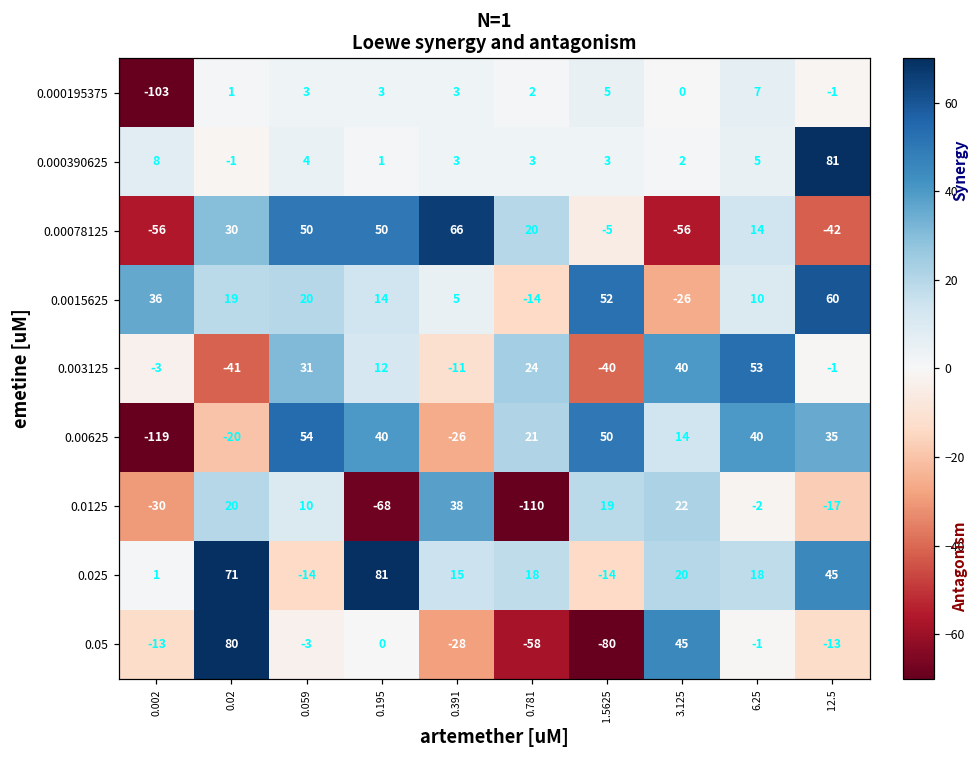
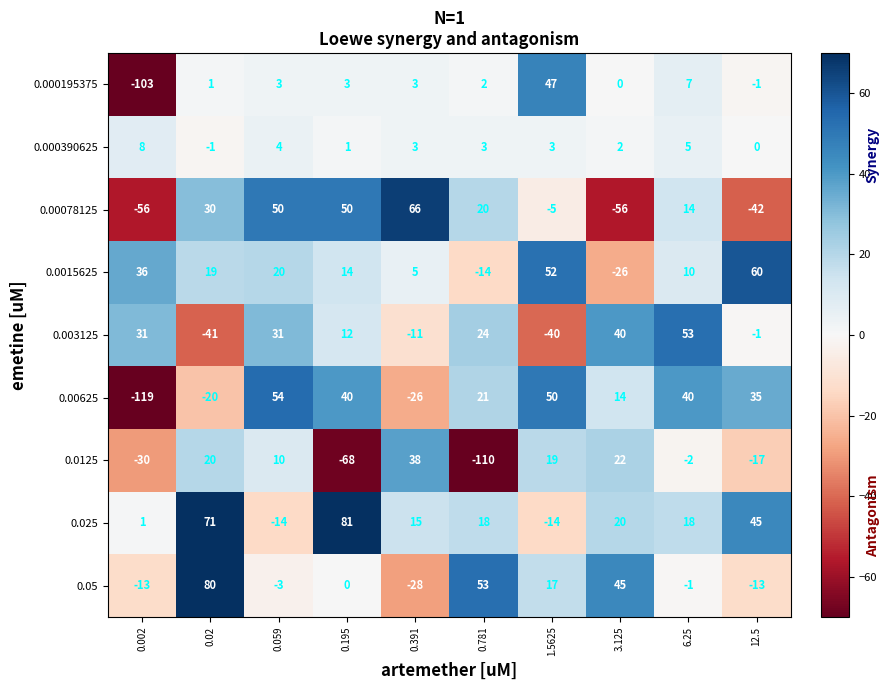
  {
    "0.000195375": {
      "0.002": -103,
      "0.02": 1,
      "0.059": 3,
      "0.195": 3,
      "0.391": 3,
      "0.781": 2,
-     "1.5625": 5,
+     "1.5625": 47,
      "3.125": 0,
      "6.25": 7,
      "12.5": -1
    },
    "0.000390625": {
      "0.002": 8,
      "0.02": -1,
      "0.059": 4,
      "0.195": 1,
      "0.391": 3,
      "0.781": 3,
      "1.5625": 3,
      "3.125": 2,
      "6.25": 5,
-     "12.5": 81
+     "12.5": 0
    },
    "0.00078125": {
      "0.002": -56,
      "0.02": 30,
      "0.059": 50,
      "0.195": 50,
      "0.391": 66,
      "0.781": 20,
      "1.5625": -5,
      "3.125": -56,
      "6.25": 14,
      "12.5": -42
    },
    "0.0015625": {
      "0.002": 36,
      "0.02": 19,
      "0.059": 20,
      "0.195": 14,
      "0.391": 5,
      "0.781": -14,
      "1.5625": 52,
      "3.125": -26,
      "6.25": 10,
      "12.5": 60
    },
    "0.003125": {
-     "0.002": -3,
+     "0.002": 31,
      "0.02": -41,
      "0.059": 31,
      "0.195": 12,
      "0.391": -11,
      "0.781": 24,
      "1.5625": -40,
      "3.125": 40,
      "6.25": 53,
      "12.5": -1
    },
    "0.00625": {
      "0.002": -119,
      "0.02": -20,
      "0.059": 54,
      "0.195": 40,
      "0.391": -26,
      "0.781": 21,
      "1.5625": 50,
      "3.125": 14,
      "6.25": 40,
      "12.5": 35
    },
    "0.0125": {
      "0.002": -30,
      "0.02": 20,
      "0.059": 10,
      "0.195": -68,
      "0.391": 38,
      "0.781": -110,
      "1.5625": 19,
      "3.125": 22,
      "6.25": -2,
      "12.5": -17
    },
    "0.025": {
      "0.002": 1,
      "0.02": 71,
      "0.059": -14,
      "0.195": 81,
      "0.391": 15,
      "0.781": 18,
      "1.5625": -14,
      "3.125": 20,
      "6.25": 18,
      "12.5": 45
    },
    "0.05": {
      "0.002": -13,
      "0.02": 80,
      "0.059": -3,
      "0.195": 0,
      "0.391": -28,
-     "0.781": -58,
-     "1.5625": -80,
+     "0.781": 53,
+     "1.5625": 17,
      "3.125": 45,
      "6.25": -1,
      "12.5": -13
    }
  }
